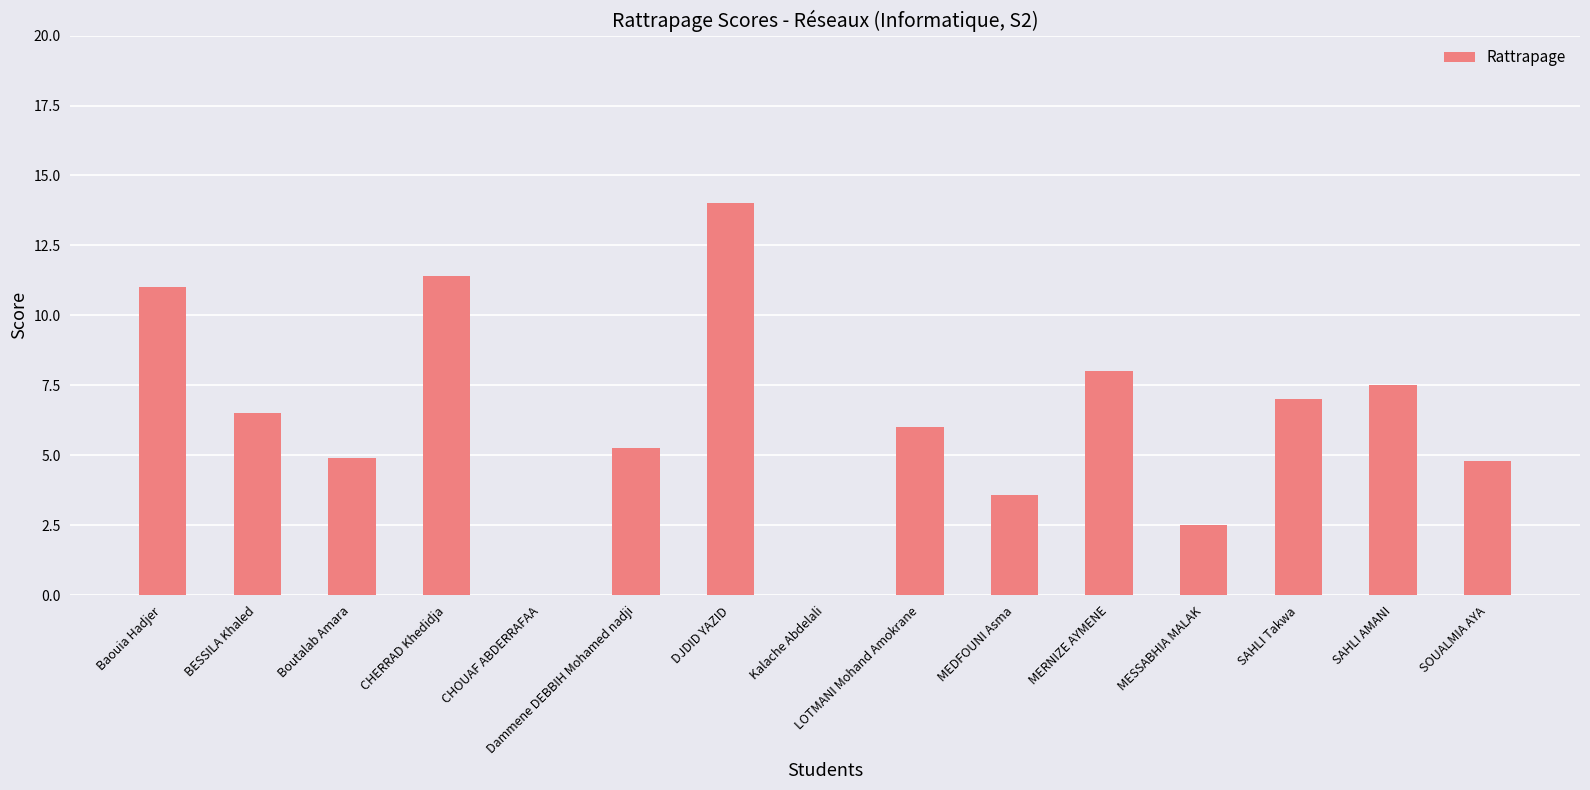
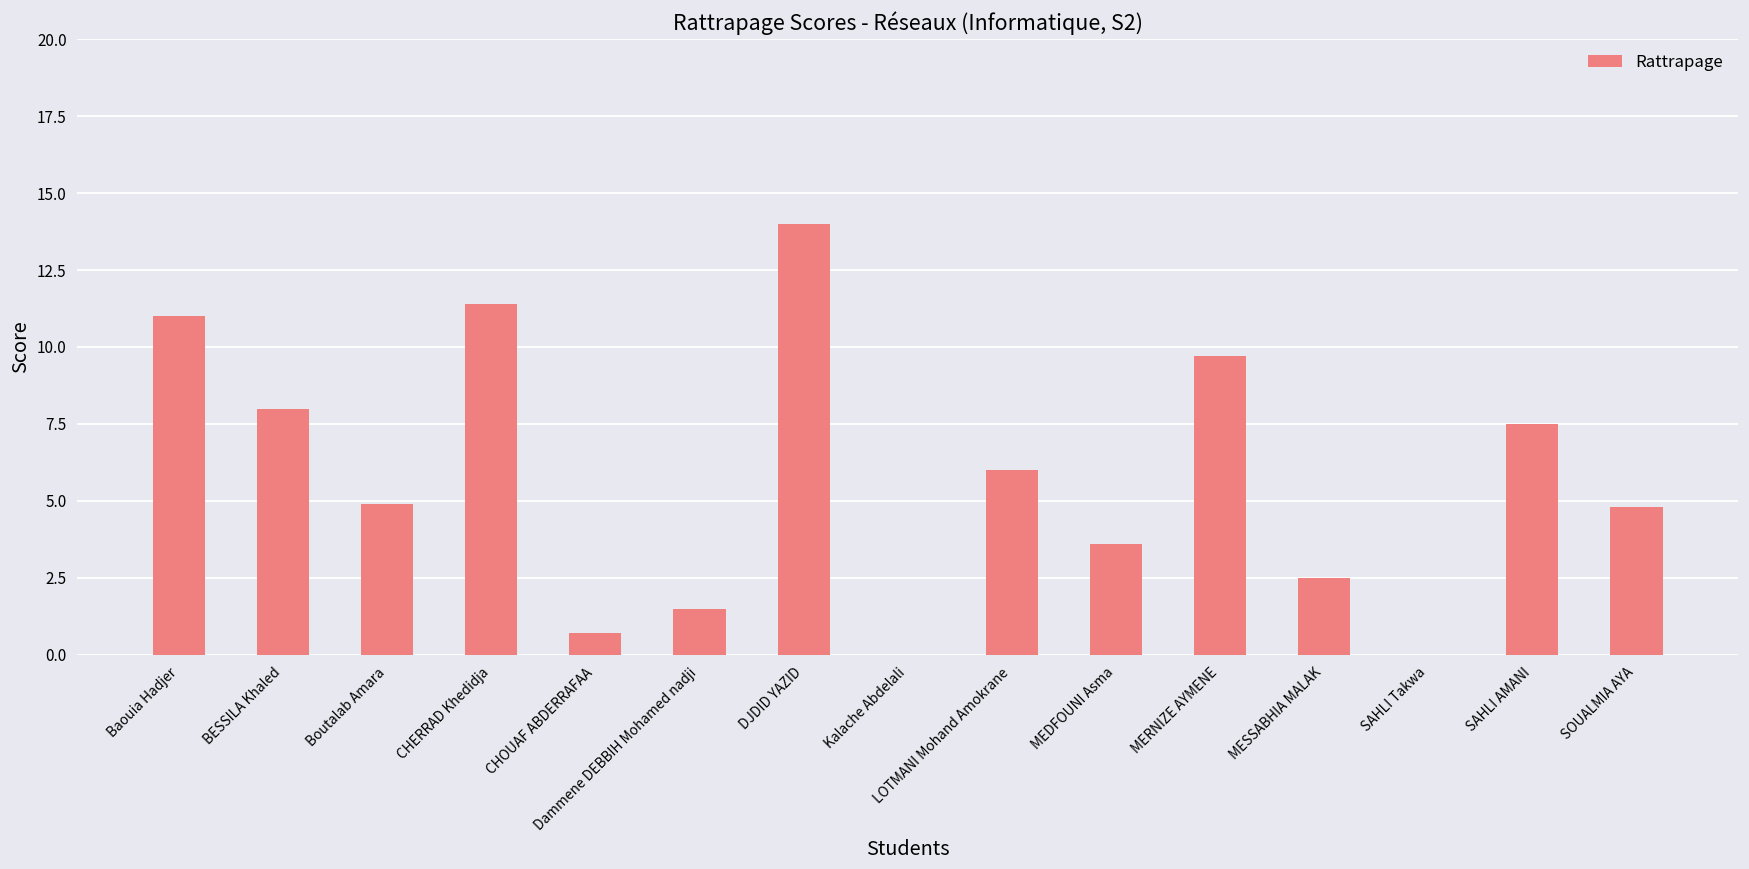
  {
    "Baouia Hadjer": 11.0,
-   "BESSILA Khaled": 6.5,
+   "BESSILA Khaled": 8.0,
    "Boutalab Amara": 4.9,
    "CHERRAD Khedidja": 11.4,
-   "CHOUAF ABDERRAFAA": 0.0,
-   "Dammene DEBBIH Mohamed nadji": 5.3,
+   "CHOUAF ABDERRAFAA": 0.7,
+   "Dammene DEBBIH Mohamed nadji": 1.5,
    "DJDID YAZID": 14.0,
    "Kalache Abdelali": 0.0,
    "LOTMANI Mohand Amokrane": 6.0,
    "MEDFOUNI Asma": 3.6,
-   "MERNIZE AYMENE": 8.0,
+   "MERNIZE AYMENE": 9.7,
    "MESSABHIA MALAK": 2.5,
-   "SAHLI Takwa": 7,
+   "SAHLI Takwa": 0,
    "SAHLI AMANI": 7.5,
    "SOUALMIA AYA": 4.8
  }
